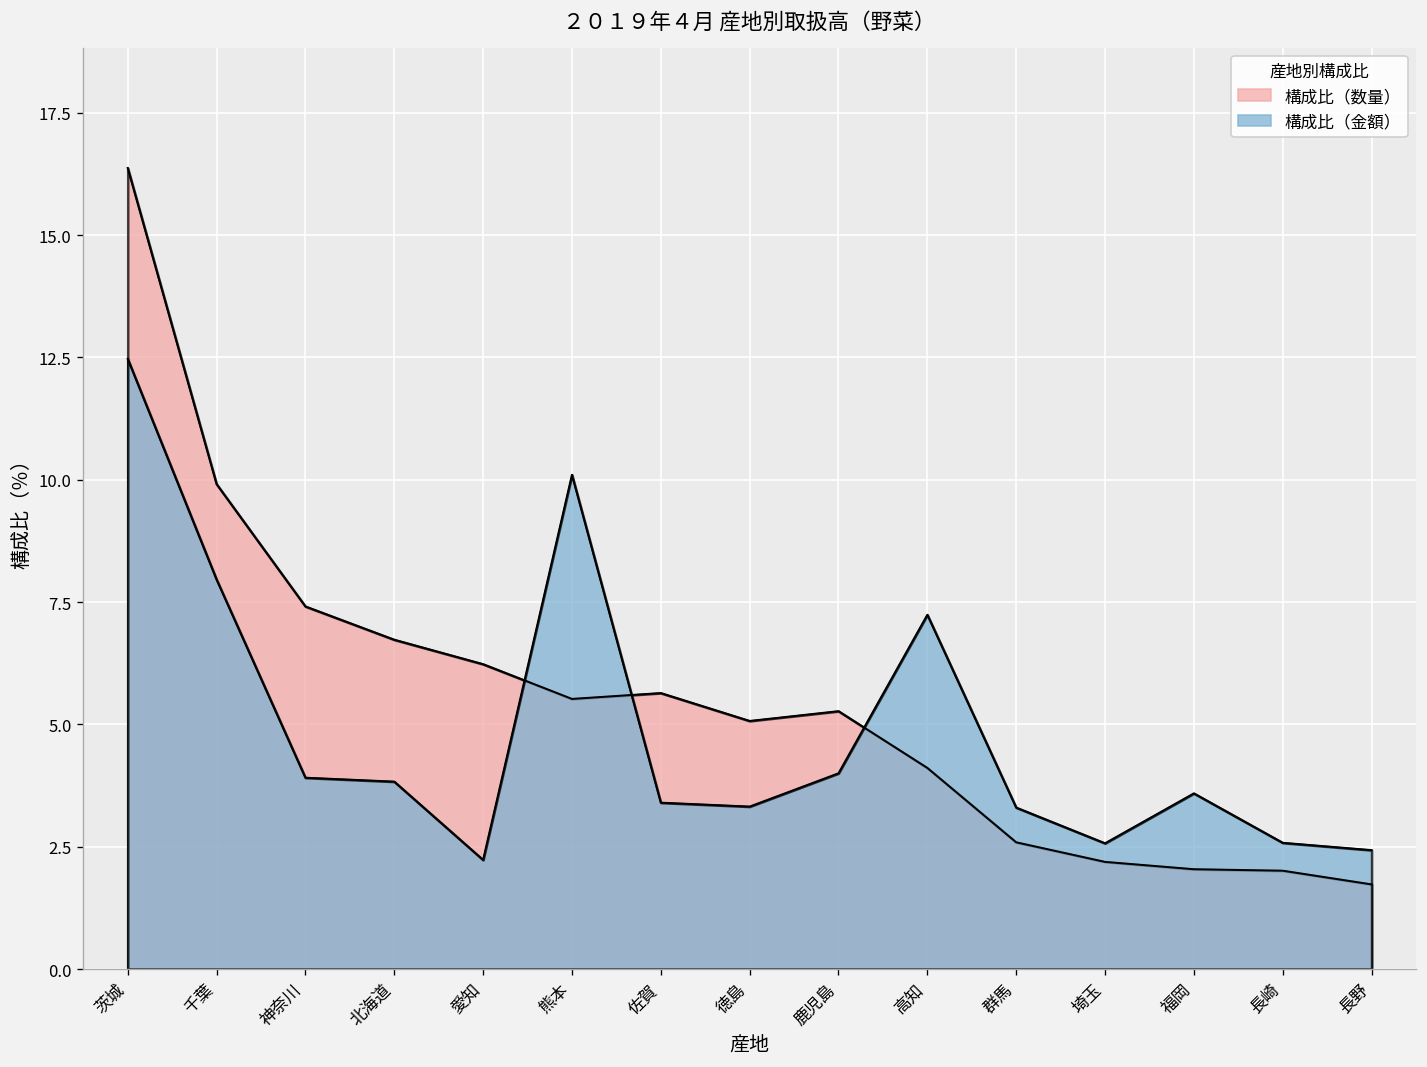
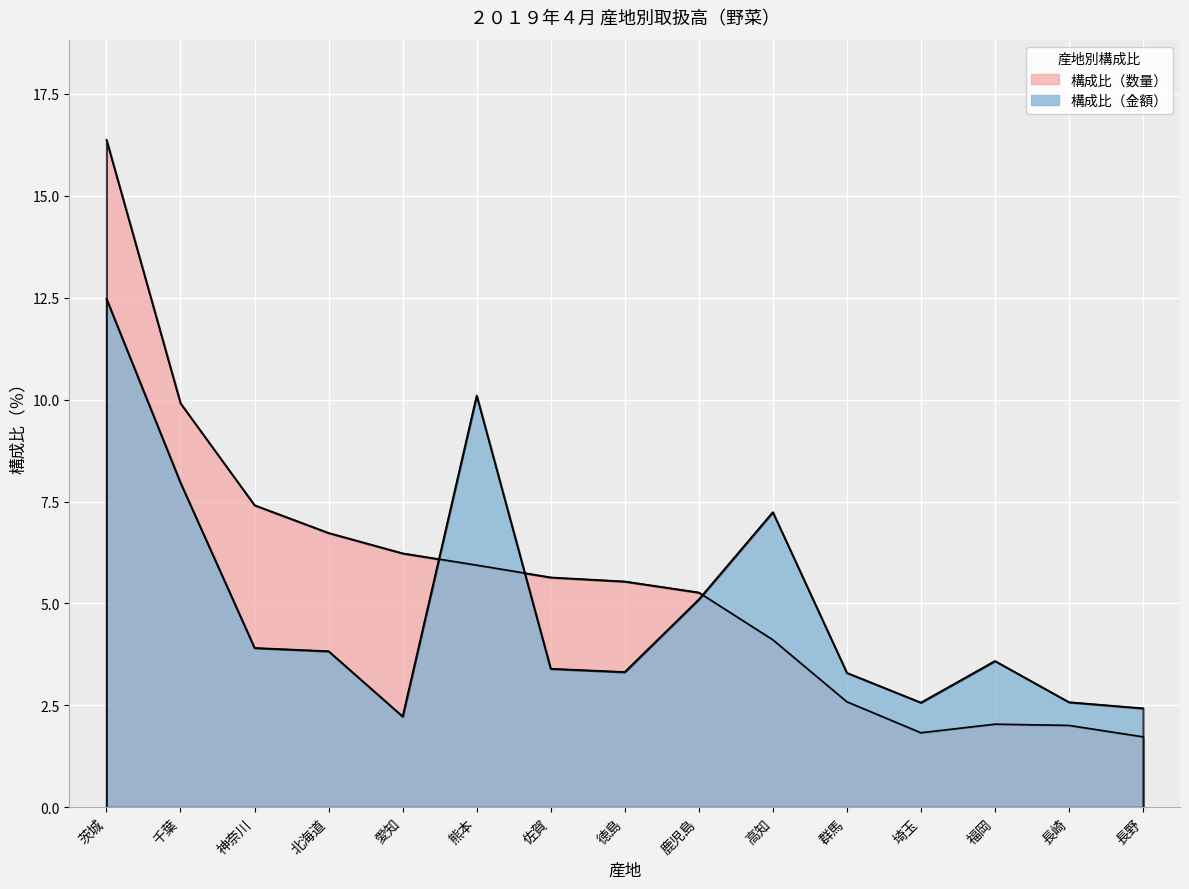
  {
    "構成比（数量）": {
      "茨城": 16.4,
      "千葉": 9.9,
      "神奈川": 7.4,
      "北海道": 6.7,
      "愛知": 6.2,
-     "熊本": 5.5,
+     "熊本": 5.9,
      "佐賀": 5.6,
-     "徳島": 5.1,
+     "徳島": 5.5,
      "鹿児島": 5.3,
      "高知": 4.1,
      "群馬": 2.6,
-     "埼玉": 2.2,
+     "埼玉": 1.8,
      "福岡": 2.0,
      "長崎": 2.0,
      "長野": 1.7
    },
    "構成比（金額）": {
      "茨城": 12.5,
      "千葉": 8.0,
      "神奈川": 3.9,
      "北海道": 3.8,
      "愛知": 2.2,
      "熊本": 10.1,
      "佐賀": 3.4,
      "徳島": 3.3,
-     "鹿児島": 4.0,
+     "鹿児島": 5.1,
      "高知": 7.2,
      "群馬": 3.3,
      "埼玉": 2.6,
      "福岡": 3.6,
      "長崎": 2.6,
      "長野": 2.4
    }
  }
